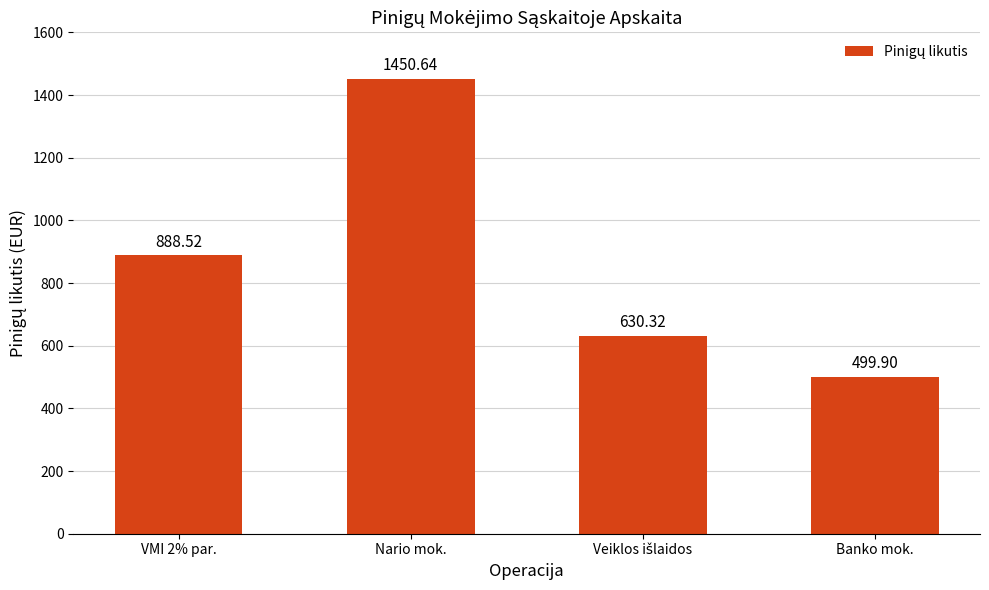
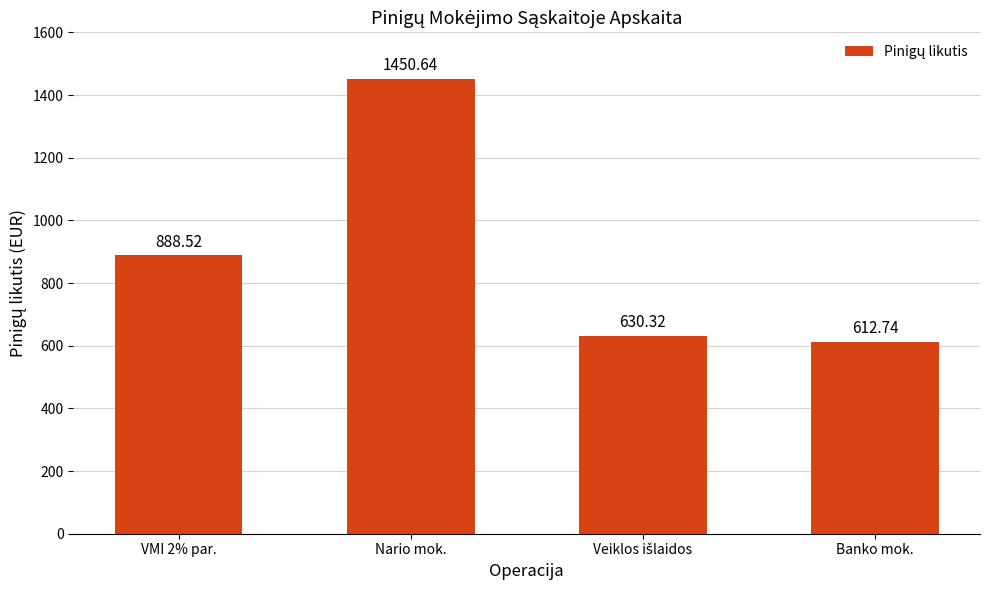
  {
    "VMI 2% par.": 888.52,
    "Nario mok.": 1450.64,
    "Veiklos išlaidos": 630.32,
-   "Banko mok.": 499.90
+   "Banko mok.": 612.74
  }
